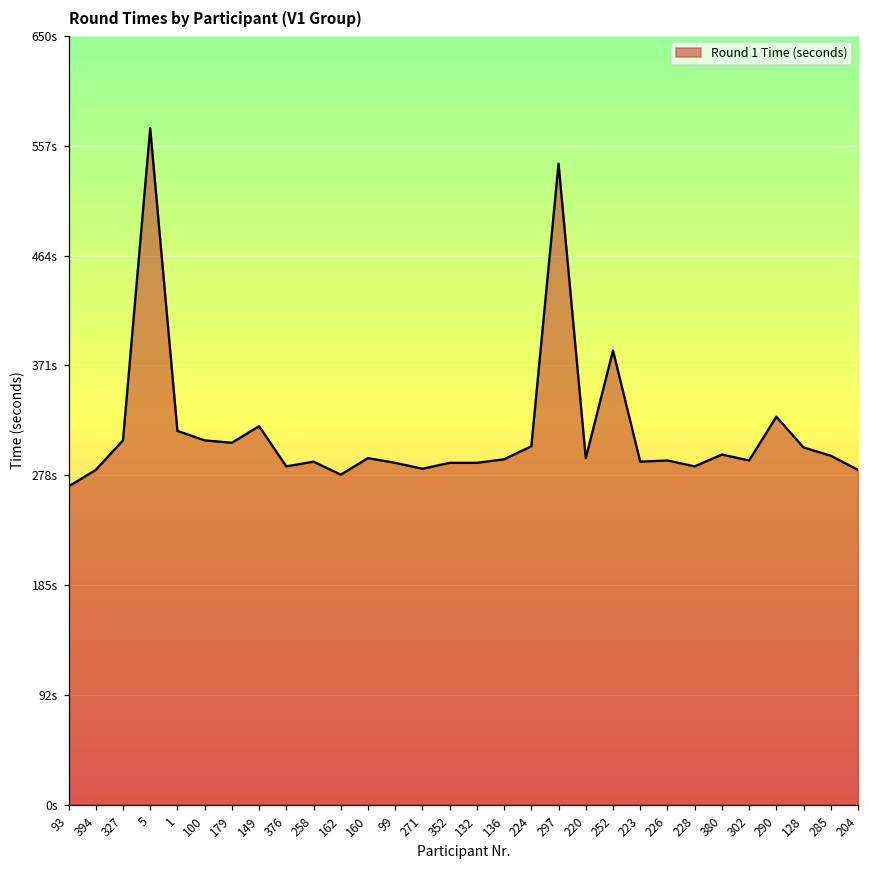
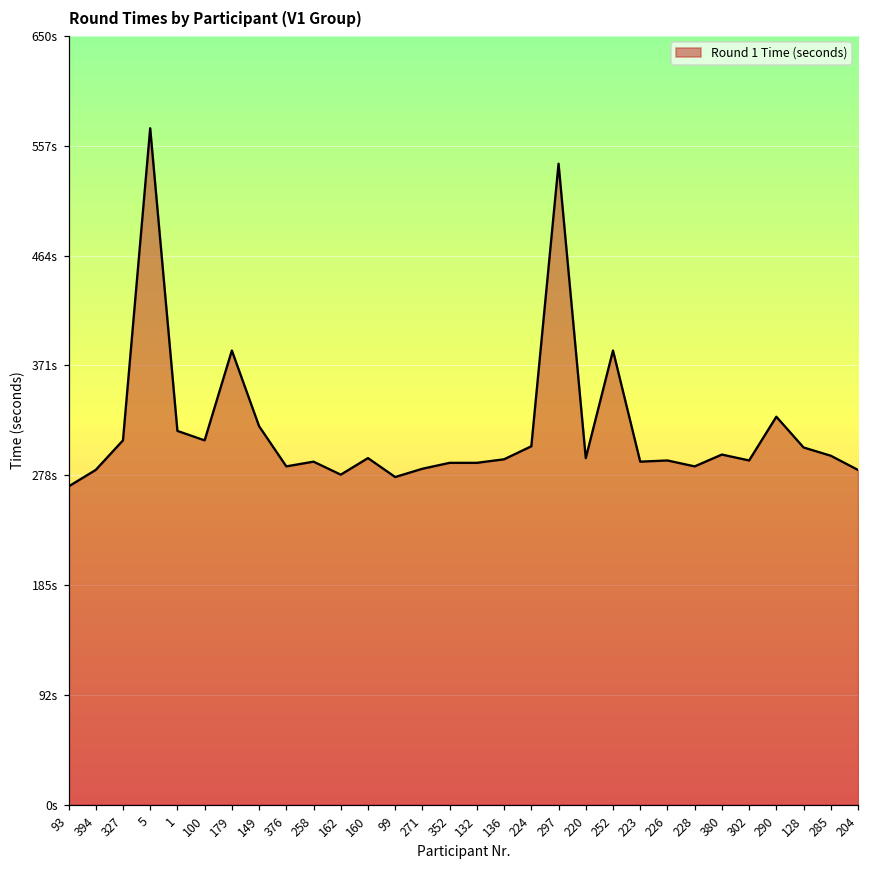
  {
    "93": "269s",
    "394": "283s",
    "327": "308s",
    "5": "572s",
    "1": "316s",
    "100": "308s",
-   "179": "306s",
+   "179": "384s",
    "149": "320s",
    "376": "286s",
    "258": "290s",
    "162": "279s",
    "160": "293s",
-   "99": "289s",
+   "99": "277s",
    "271": "284s",
    "352": "289s",
    "132": "289s",
    "136": "292s",
    "224": "303s",
    "297": "542s",
    "220": "293s",
    "252": "384s",
    "223": "290s",
    "226": "291s",
    "228": "286s",
    "380": "296s",
    "302": "291s",
    "290": "328s",
    "128": "302s",
    "285": "295s",
    "204": "283s"
  }
